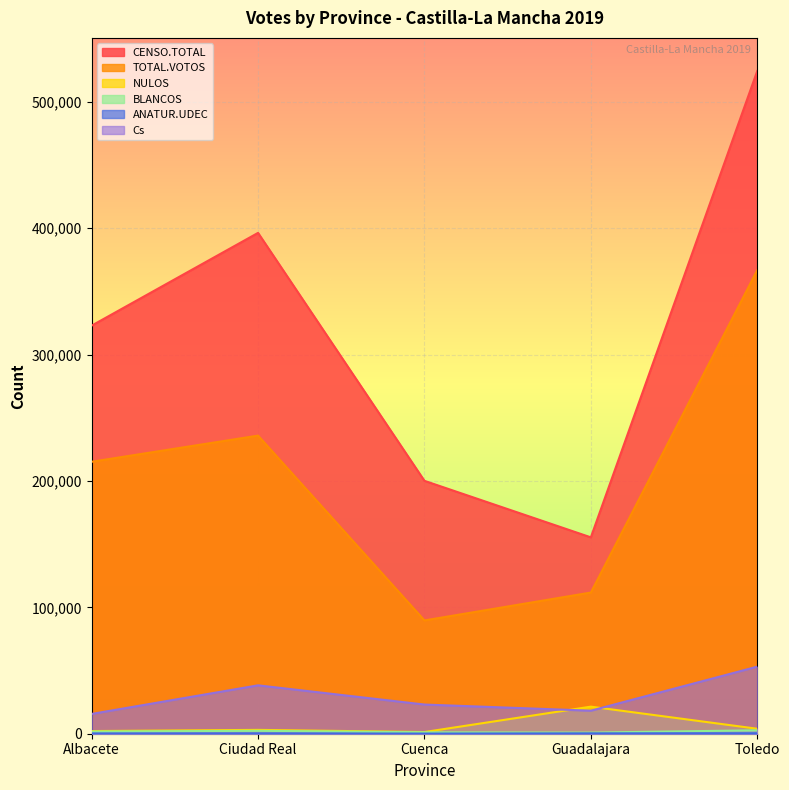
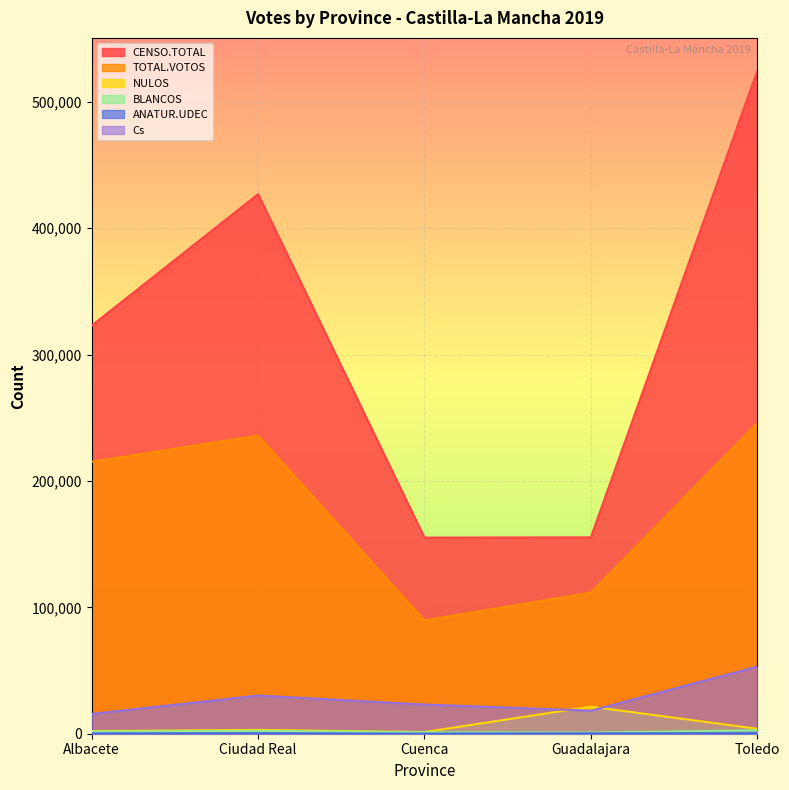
  {
    "CENSO.TOTAL": {
      "Albacete": "323,000",
-     "Ciudad Real": "396,000",
-     "Cuenca": "200,000",
+     "Ciudad Real": "427,000",
+     "Cuenca": "155,000",
      "Guadalajara": "155,000"
    },
    "TOTAL.VOTOS": {
      "Albacete": "215,000",
      "Ciudad Real": "236,000",
      "Cuenca": "90,000",
      "Guadalajara": "112,000",
-     "Toledo": "367,000"
+     "Toledo": "246,000"
    },
    "NULOS": {
      "Guadalajara": "21,000"
    },
    "ANATUR.UDEC": {
      "Ciudad Real": "0",
      "Toledo": "0"
    },
    "Cs": {
      "Albacete": "16,000",
-     "Ciudad Real": "38,000",
+     "Ciudad Real": "30,000",
      "Cuenca": "23,000",
      "Guadalajara": "18,000",
      "Toledo": "53,000"
    }
  }
